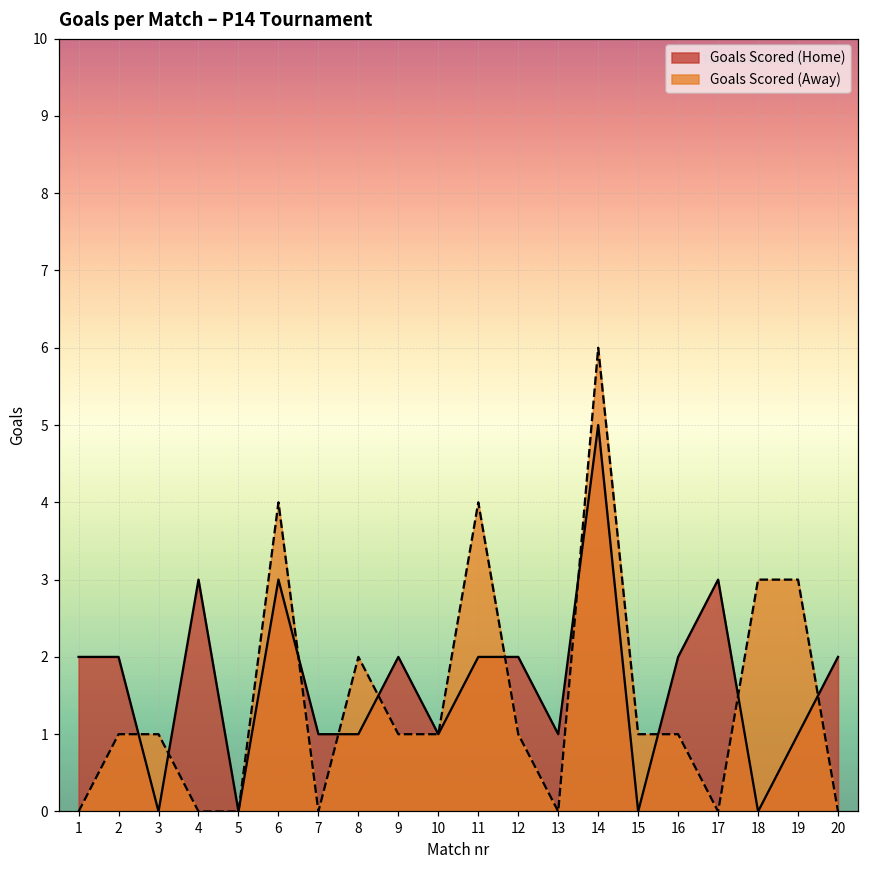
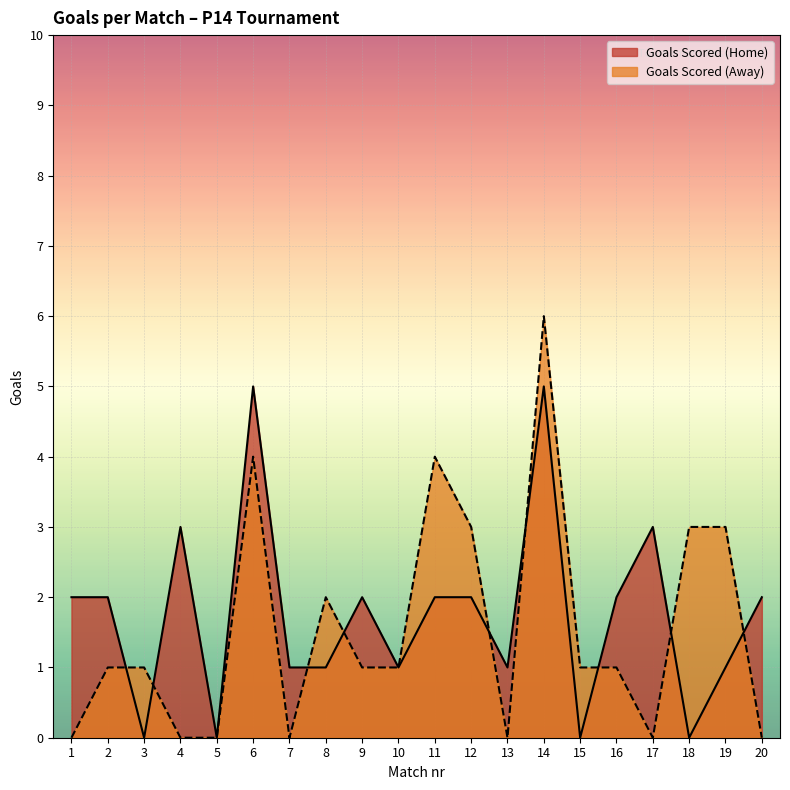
  {
    "Goals Scored (Home)": {
      "1": 2,
      "2": 2,
      "3": 0,
      "4": 3,
-     "6": 3,
+     "6": 5,
      "7": 1,
      "8": 1,
      "9": 2,
      "11": 2,
      "12": 2,
      "13": 1,
      "14": 5,
      "15": 0,
      "16": 2,
      "17": 3,
      "18": 0,
      "19": 1,
      "20": 2
    },
    "Goals Scored (Away)": {
      "1": 0,
      "2": 1,
      "3": 1,
      "4": 0,
      "6": 4,
      "7": 0,
      "8": 2,
      "9": 1,
      "11": 4,
-     "12": 1,
+     "12": 3,
      "13": 0,
      "14": 6,
      "15": 1,
      "16": 1,
      "17": 0,
      "18": 3,
      "19": 3,
      "20": 0
    }
  }
